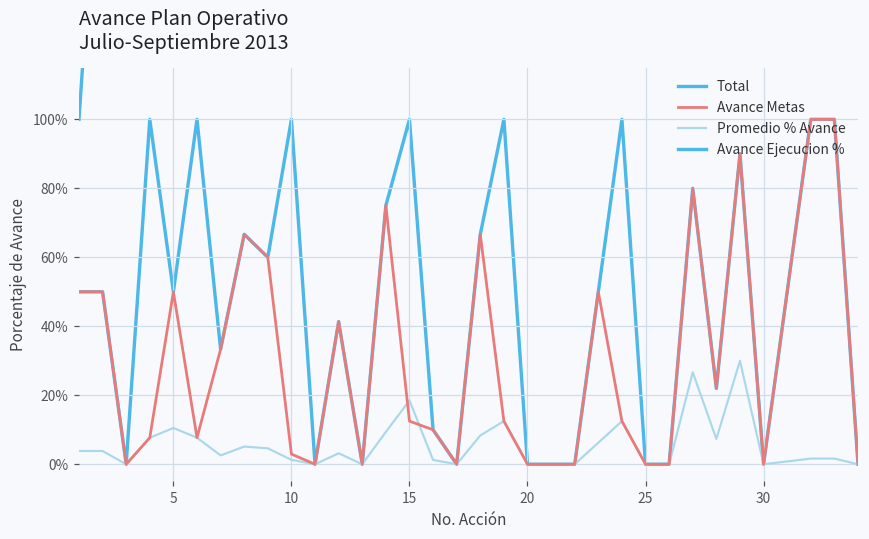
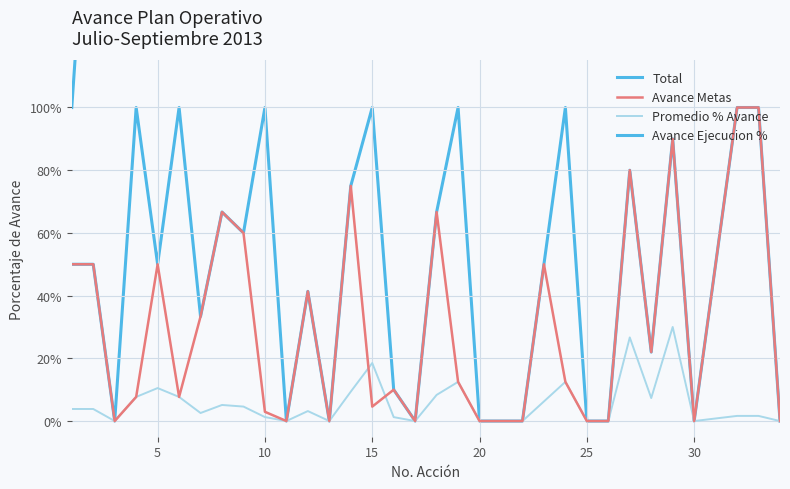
  {
    "Avance Metas": {
      "10": "3%",
-     "15": "13%"
+     "15": "5%"
    },
    "Promedio % Avance": {
      "5": "11%",
      "10": "1%",
      "15": "19%"
    }
  }
